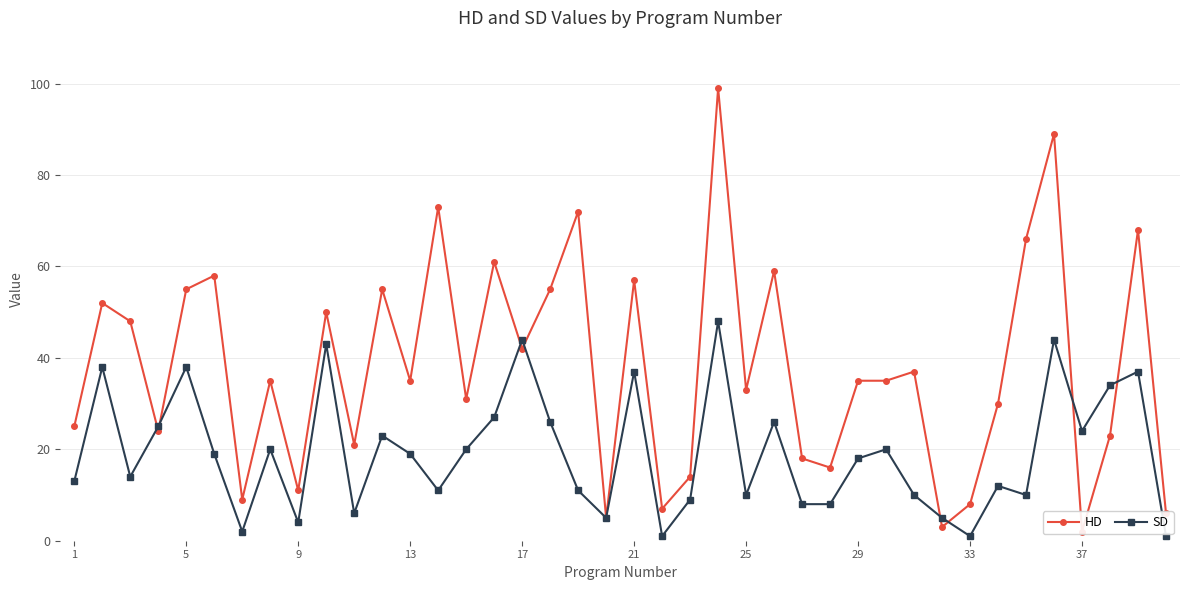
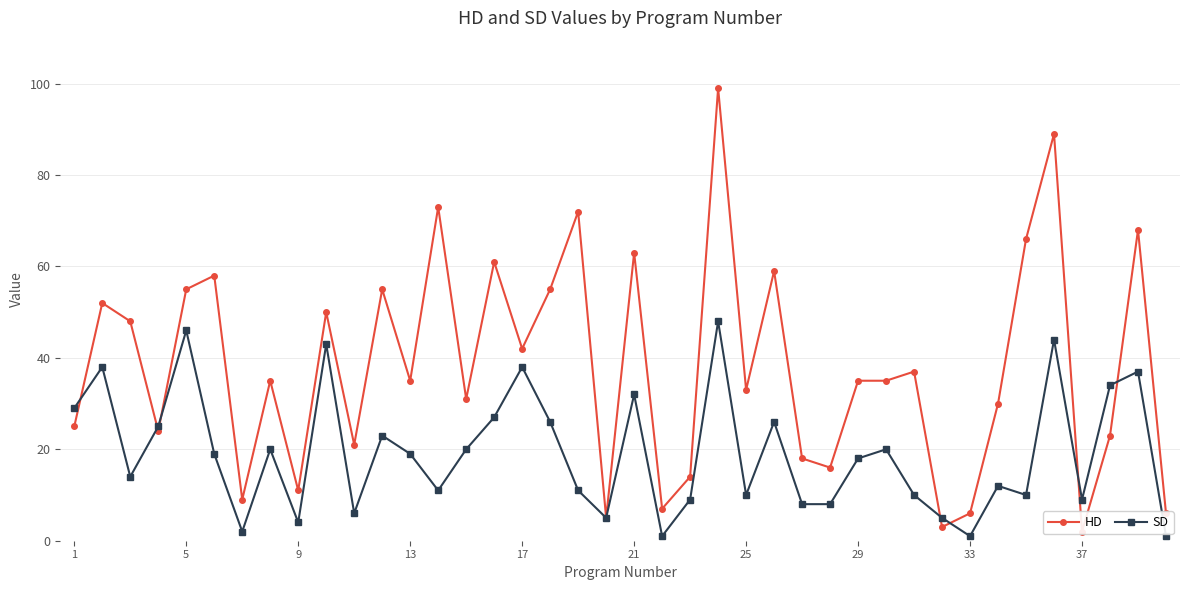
  {
    "HD": {
      "1": 25,
      "5": 55,
      "9": 11,
      "13": 35,
      "17": 42,
-     "21": 57,
+     "21": 63,
      "25": 33,
      "29": 35,
-     "33": 8
+     "33": 6
    },
    "SD": {
-     "1": 13,
-     "5": 38,
+     "1": 29,
+     "5": 46,
      "9": 4,
      "13": 19,
-     "17": 44,
-     "21": 37,
+     "17": 38,
+     "21": 32,
      "25": 10,
      "29": 18,
      "33": 1,
-     "37": 24
+     "37": 9
    }
  }
